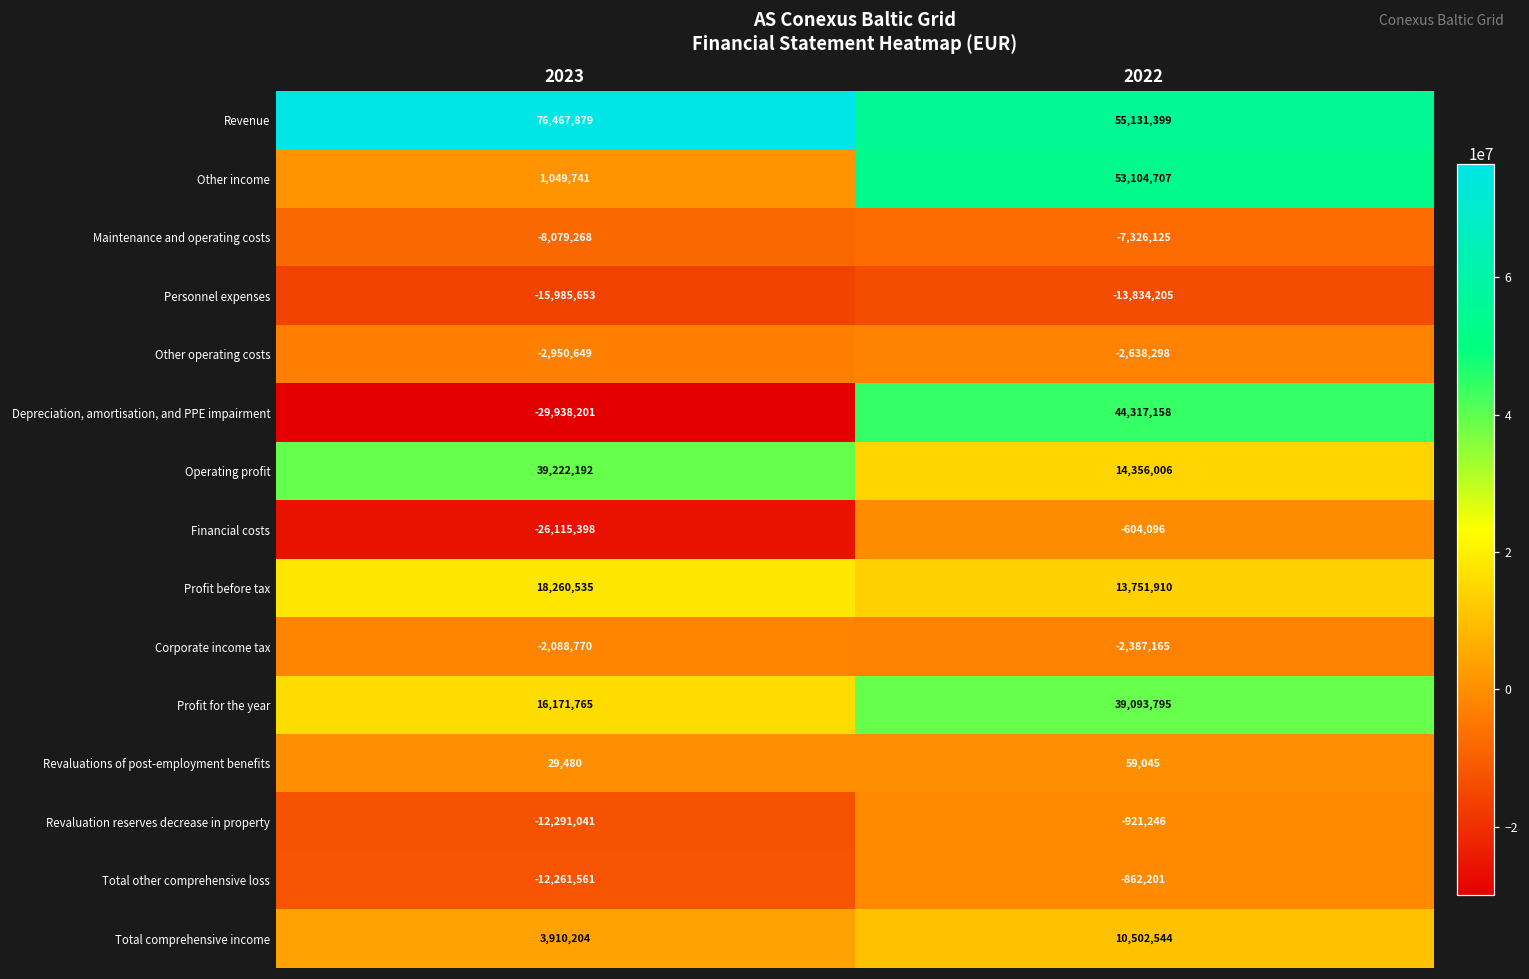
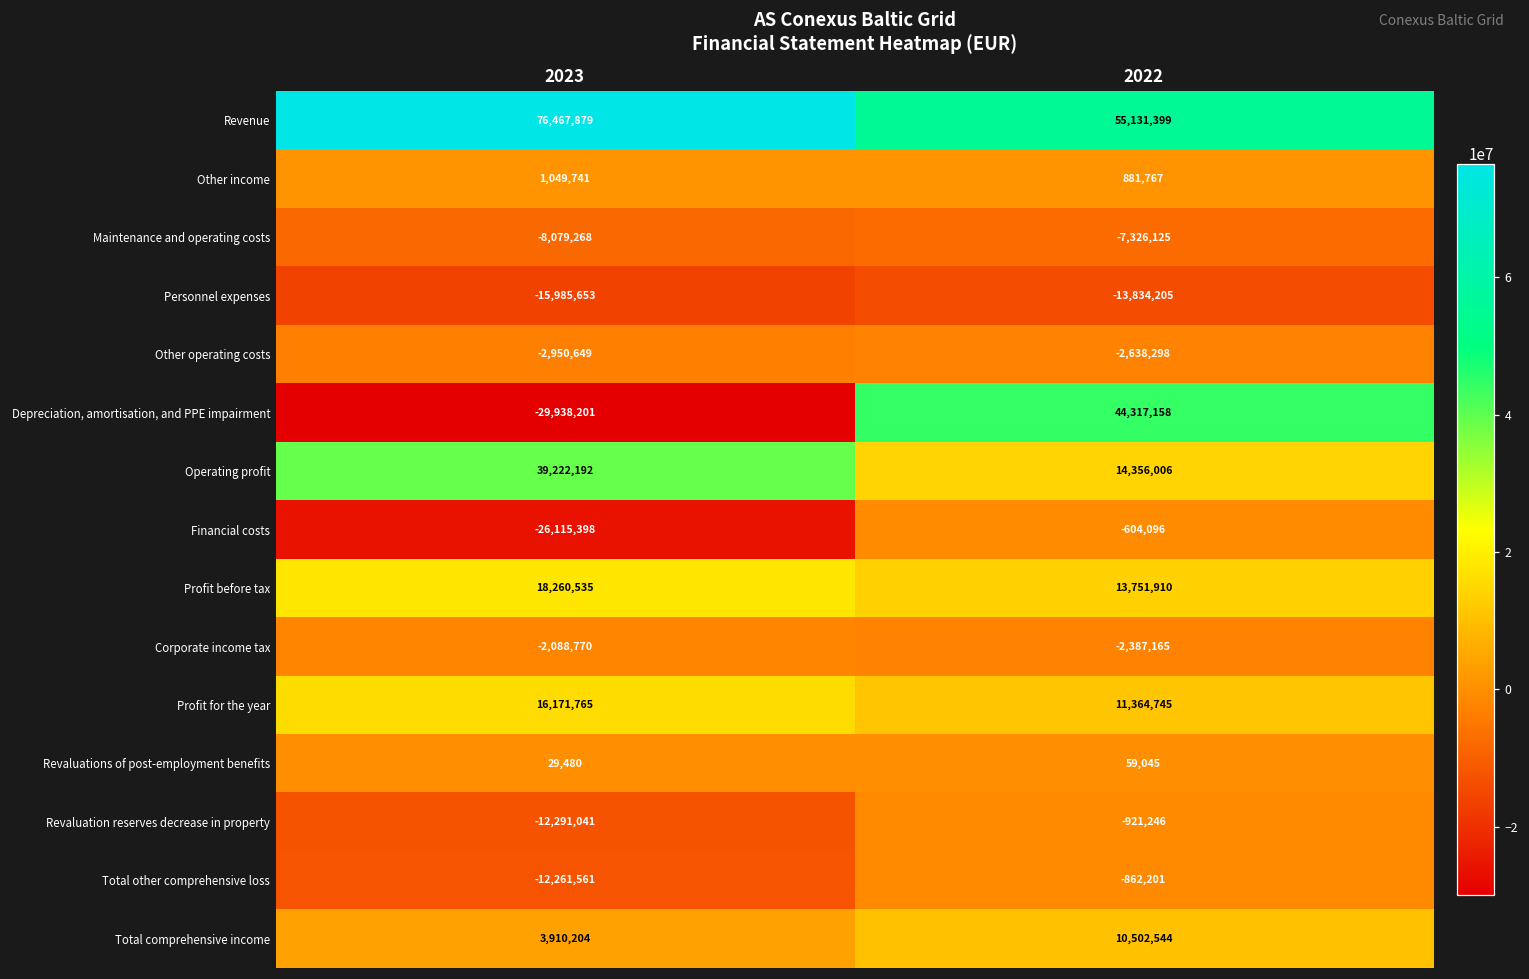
  {
    "Revenue": {
      "2023": "76,467,879",
      "2022": "55,131,399"
    },
    "Other income": {
      "2023": "1,049,741",
-     "2022": "53,104,707"
+     "2022": "881,767"
    },
    "Maintenance and operating costs": {
      "2023": "-8,079,268",
      "2022": "-7,326,125"
    },
    "Personnel expenses": {
      "2023": "-15,985,653",
      "2022": "-13,834,205"
    },
    "Other operating costs": {
      "2023": "-2,950,649",
      "2022": "-2,638,298"
    },
    "Depreciation, amortisation, and PPE impairment": {
      "2023": "-29,938,201",
      "2022": "44,317,158"
    },
    "Operating profit": {
      "2023": "39,222,192",
      "2022": "14,356,006"
    },
    "Financial costs": {
      "2023": "-26,115,398",
      "2022": "-604,096"
    },
    "Profit before tax": {
      "2023": "18,260,535",
      "2022": "13,751,910"
    },
    "Corporate income tax": {
      "2023": "-2,088,770",
      "2022": "-2,387,165"
    },
    "Profit for the year": {
      "2023": "16,171,765",
-     "2022": "39,093,795"
+     "2022": "11,364,745"
    },
    "Revaluations of post-employment benefits": {
      "2023": "29,480",
      "2022": "59,045"
    },
    "Revaluation reserves decrease in property": {
      "2023": "-12,291,041",
      "2022": "-921,246"
    },
    "Total other comprehensive loss": {
      "2023": "-12,261,561",
      "2022": "-862,201"
    },
    "Total comprehensive income": {
      "2023": "3,910,204",
      "2022": "10,502,544"
    }
  }
